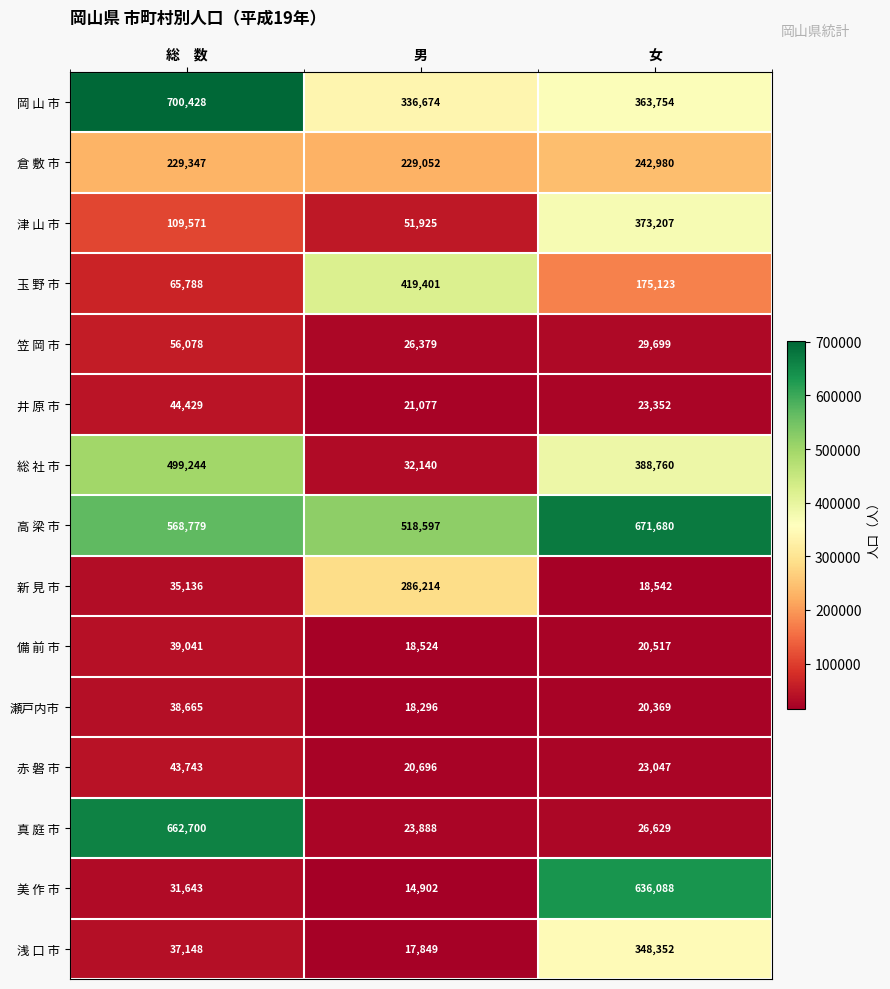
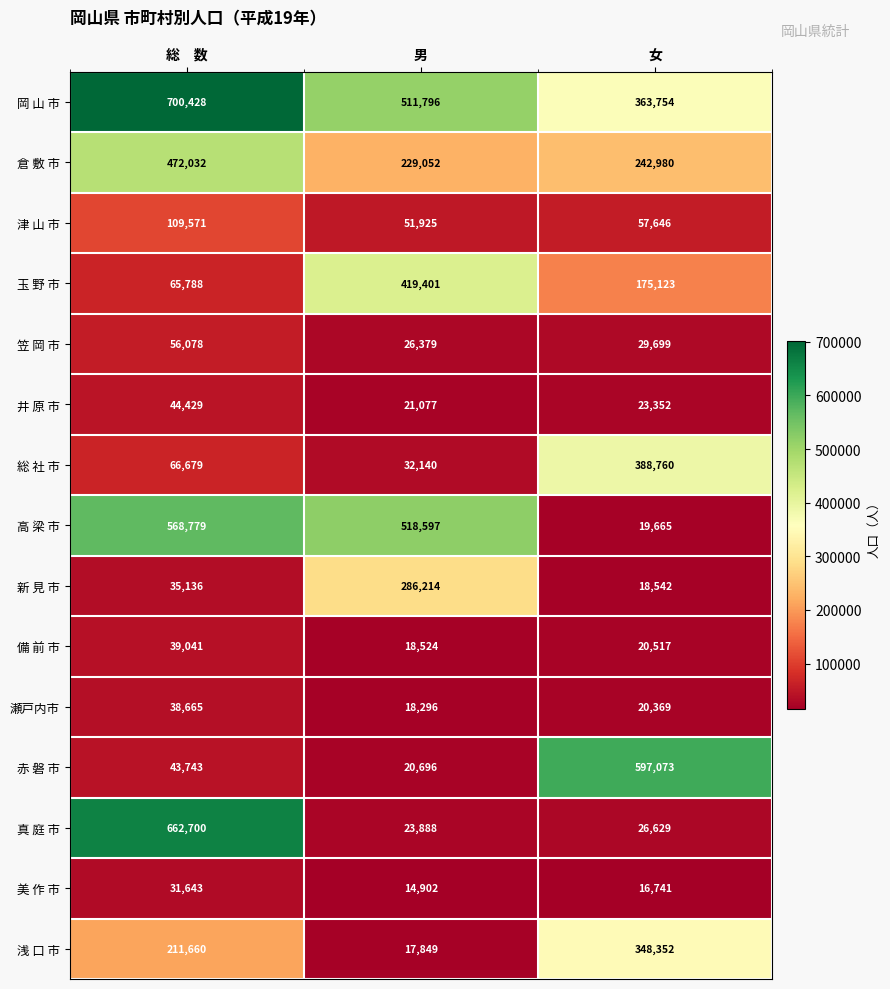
  {
    "岡 山 市": {
      "総 数": "700,428",
-     "男": "336,674",
+     "男": "511,796",
      "女": "363,754"
    },
    "倉 敷 市": {
-     "総 数": "229,347",
+     "総 数": "472,032",
      "男": "229,052",
      "女": "242,980"
    },
    "津 山 市": {
      "総 数": "109,571",
      "男": "51,925",
-     "女": "373,207"
+     "女": "57,646"
    },
    "玉 野 市": {
      "総 数": "65,788",
      "男": "419,401",
      "女": "175,123"
    },
    "笠 岡 市": {
      "総 数": "56,078",
      "男": "26,379",
      "女": "29,699"
    },
    "井 原 市": {
      "総 数": "44,429",
      "男": "21,077",
      "女": "23,352"
    },
    "総 社 市": {
-     "総 数": "499,244",
+     "総 数": "66,679",
      "男": "32,140",
      "女": "388,760"
    },
    "高 梁 市": {
      "総 数": "568,779",
      "男": "518,597",
-     "女": "671,680"
+     "女": "19,665"
    },
    "新 見 市": {
      "総 数": "35,136",
      "男": "286,214",
      "女": "18,542"
    },
    "備 前 市": {
      "総 数": "39,041",
      "男": "18,524",
      "女": "20,517"
    },
    "瀬戸内市": {
      "総 数": "38,665",
      "男": "18,296",
      "女": "20,369"
    },
    "赤 磐 市": {
      "総 数": "43,743",
      "男": "20,696",
-     "女": "23,047"
+     "女": "597,073"
    },
    "真 庭 市": {
      "総 数": "662,700",
      "男": "23,888",
      "女": "26,629"
    },
    "美 作 市": {
      "総 数": "31,643",
      "男": "14,902",
-     "女": "636,088"
+     "女": "16,741"
    },
    "浅 口 市": {
-     "総 数": "37,148",
+     "総 数": "211,660",
      "男": "17,849",
      "女": "348,352"
    }
  }
